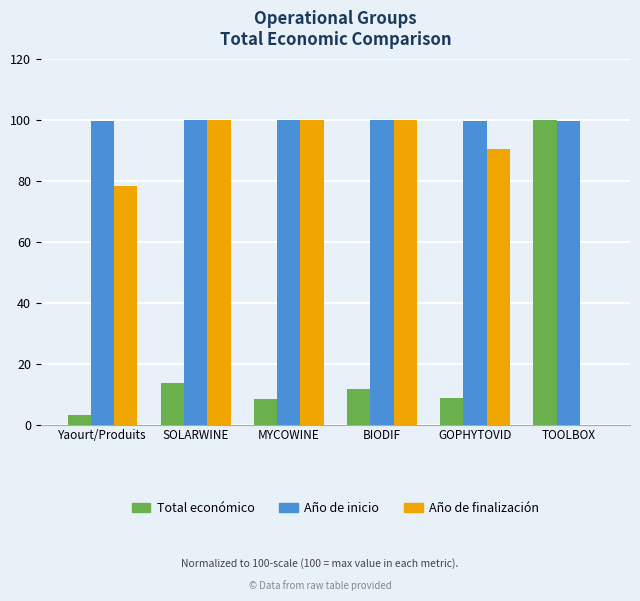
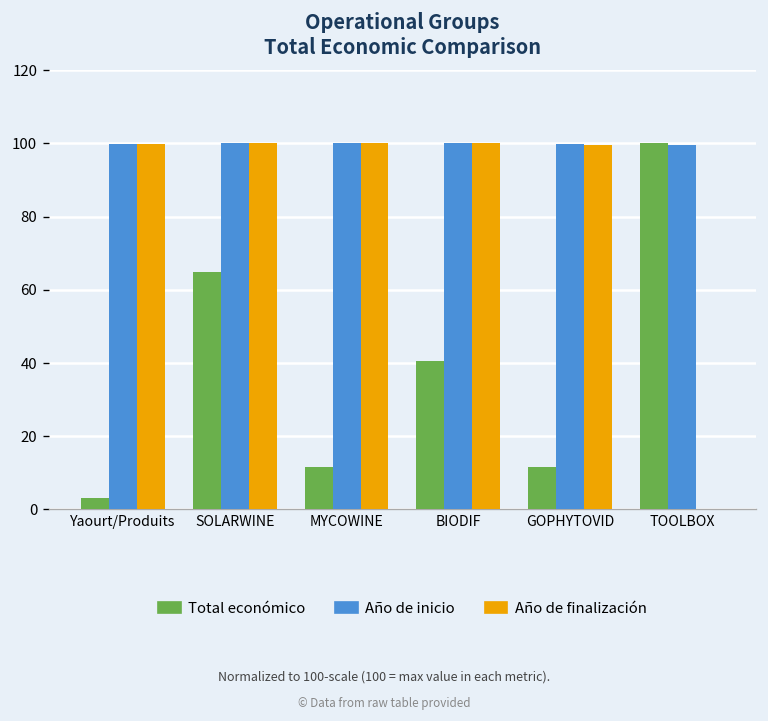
  {
    "Total económico": {
      "Yaourt/Produits": 3,
-     "SOLARWINE": 14,
-     "MYCOWINE": 8,
-     "BIODIF": 12,
-     "GOPHYTOVID": 9,
+     "SOLARWINE": 65,
+     "MYCOWINE": 12,
+     "BIODIF": 41,
+     "GOPHYTOVID": 12,
      "TOOLBOX": 100
    },
    "Año de inicio": {
      "Yaourt/Produits": 100,
      "SOLARWINE": 100,
      "MYCOWINE": 100,
      "BIODIF": 100,
      "GOPHYTOVID": 100,
      "TOOLBOX": 100
    },
    "Año de finalización": {
-     "Yaourt/Produits": 78,
+     "Yaourt/Produits": 100,
      "SOLARWINE": 100,
      "MYCOWINE": 100,
      "BIODIF": 100,
-     "GOPHYTOVID": 90,
+     "GOPHYTOVID": 100,
      "TOOLBOX": 0
    }
  }
